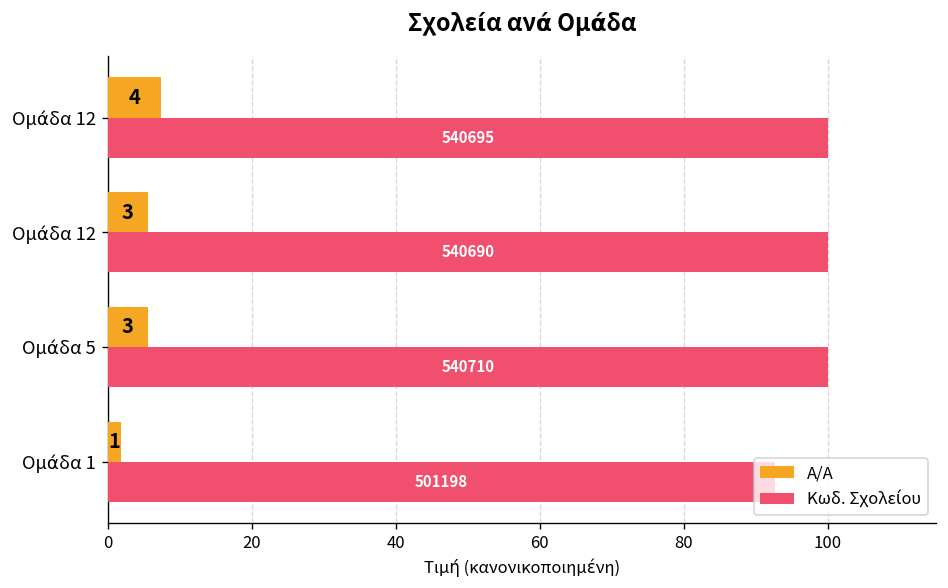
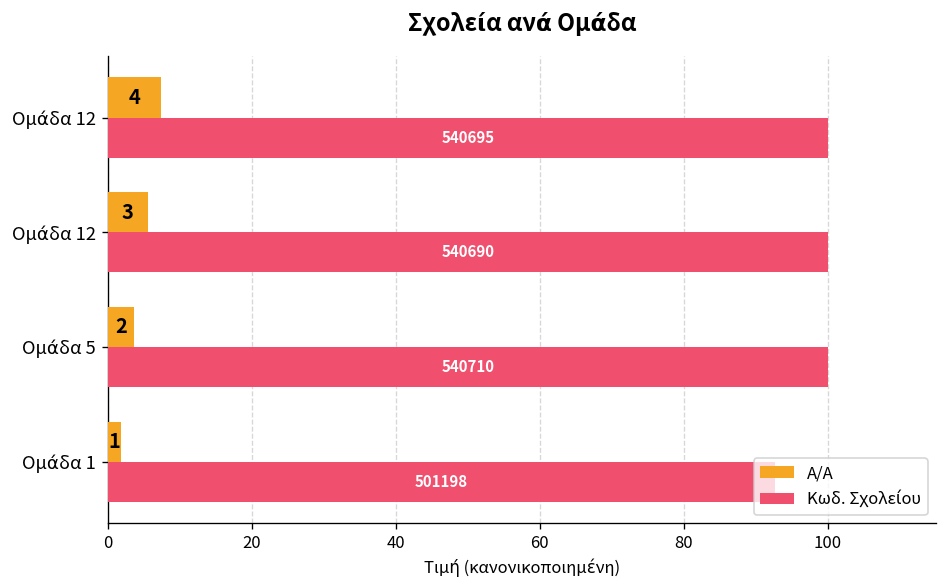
  {
    "Α/Α": {
-     "Ομάδα 5": 3
+     "Ομάδα 5": 2
    }
  }
